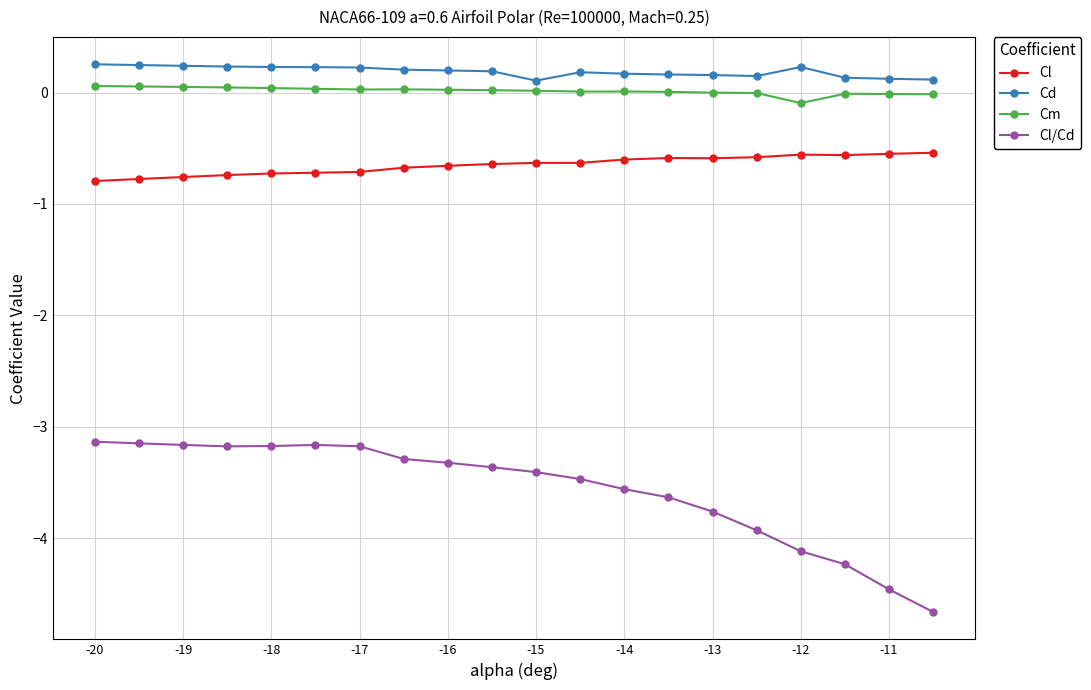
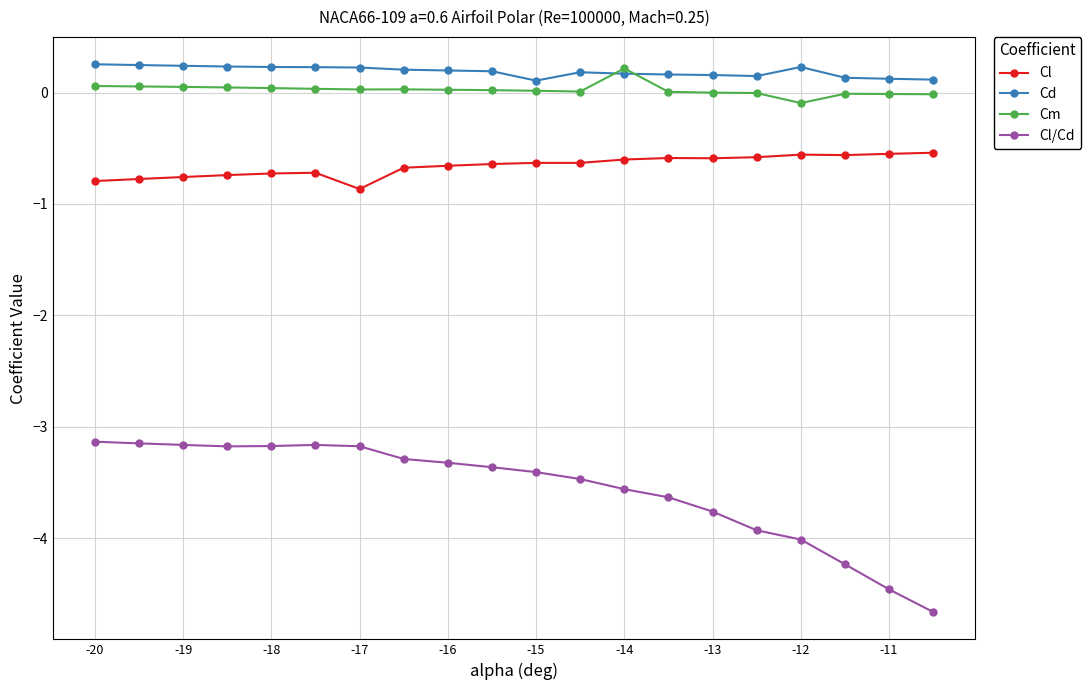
  {
    "Cl": {
      "-20": -0.79,
      "-19": -0.76,
      "-18": -0.73,
-     "-17": -0.71,
+     "-17": -0.87,
      "-16": -0.66,
      "-15": -0.63,
      "-14": -0.60,
      "-13": -0.59,
      "-12": -0.56,
      "-11": -0.55
    },
    "Cd": {
      "-20": 0.25,
      "-19": 0.24,
      "-18": 0.23,
      "-17": 0.22,
      "-16": 0.20,
      "-15": 0.11,
      "-14": 0.17,
      "-13": 0.16,
      "-12": 0.23,
      "-11": 0.12
    },
    "Cm": {
      "-20": 0.06,
      "-19": 0.05,
      "-18": 0.04,
      "-17": 0.03,
      "-16": 0.03,
      "-15": 0.02,
-     "-14": 0.01,
+     "-14": 0.22,
      "-13": 0.00,
      "-12": -0.09,
      "-11": -0.01
    },
    "Cl/Cd": {
      "-20": -3.13,
      "-19": -3.16,
      "-18": -3.17,
      "-17": -3.17,
      "-16": -3.32,
      "-15": -3.41,
      "-14": -3.56,
      "-13": -3.76,
-     "-12": -4.12,
+     "-12": -4.01,
      "-11": -4.46
    }
  }
